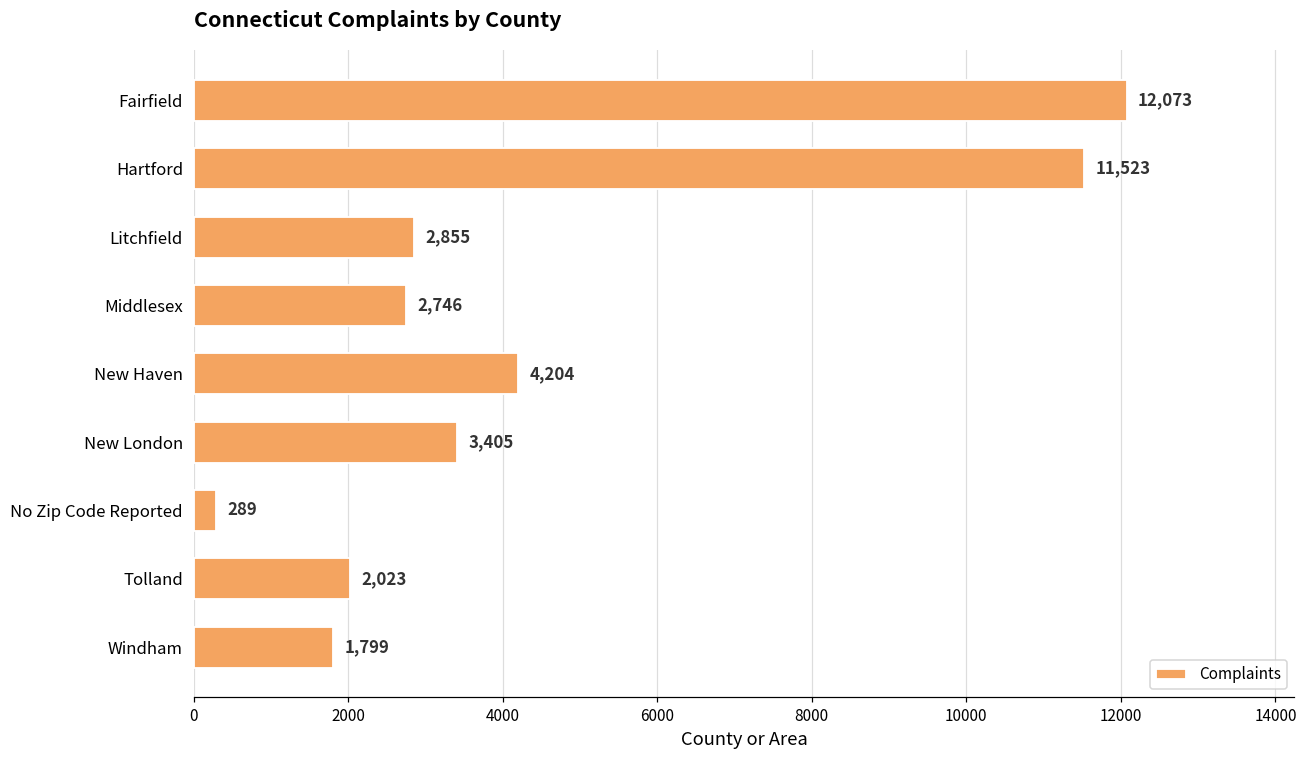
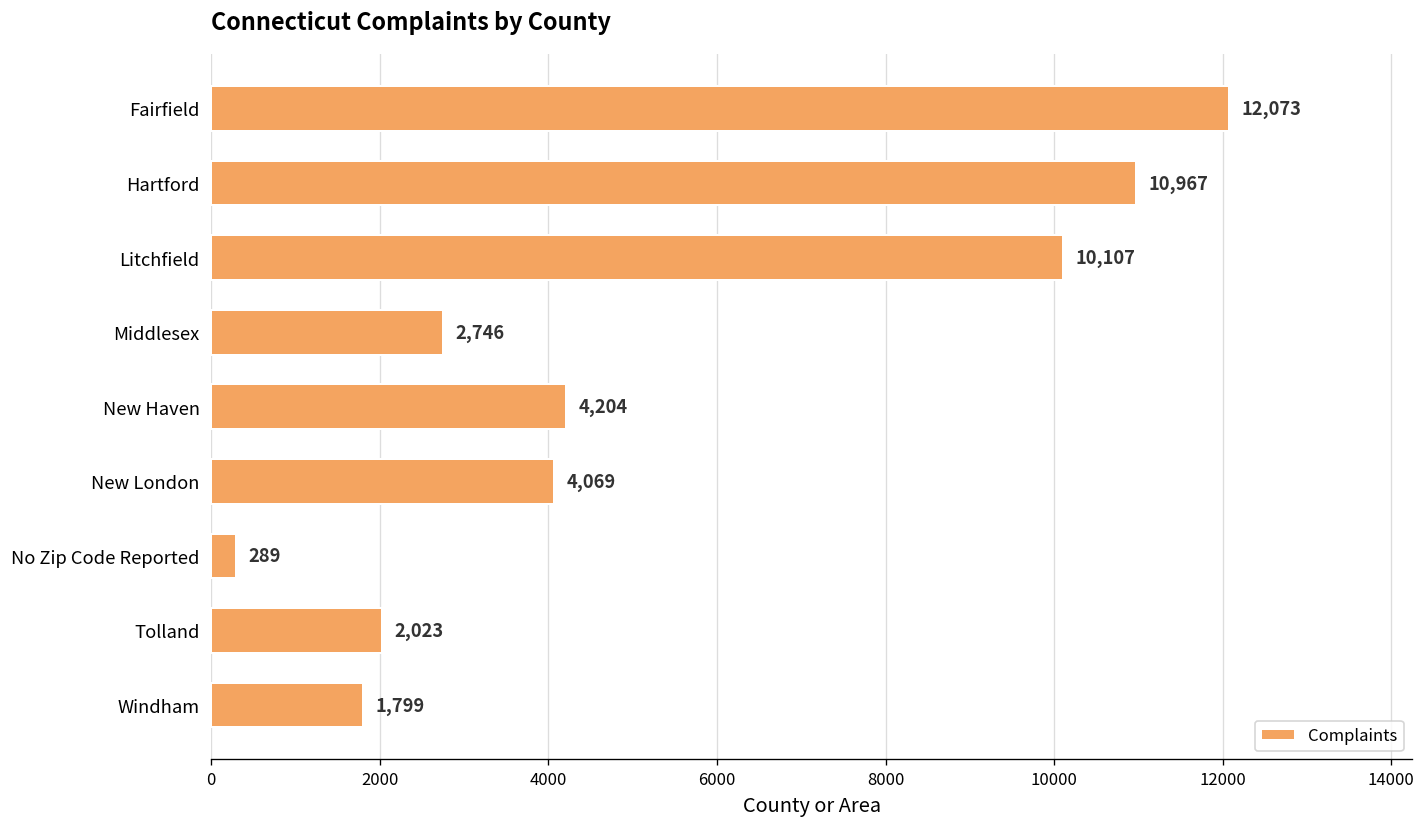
  {
    "Fairfield": "12,073",
-   "Hartford": "11,523",
-   "Litchfield": "2,855",
+   "Hartford": "10,967",
+   "Litchfield": "10,107",
    "Middlesex": "2,746",
    "New Haven": "4,204",
-   "New London": "3,405",
+   "New London": "4,069",
    "No Zip Code Reported": "289",
    "Tolland": "2,023",
    "Windham": "1,799"
  }
